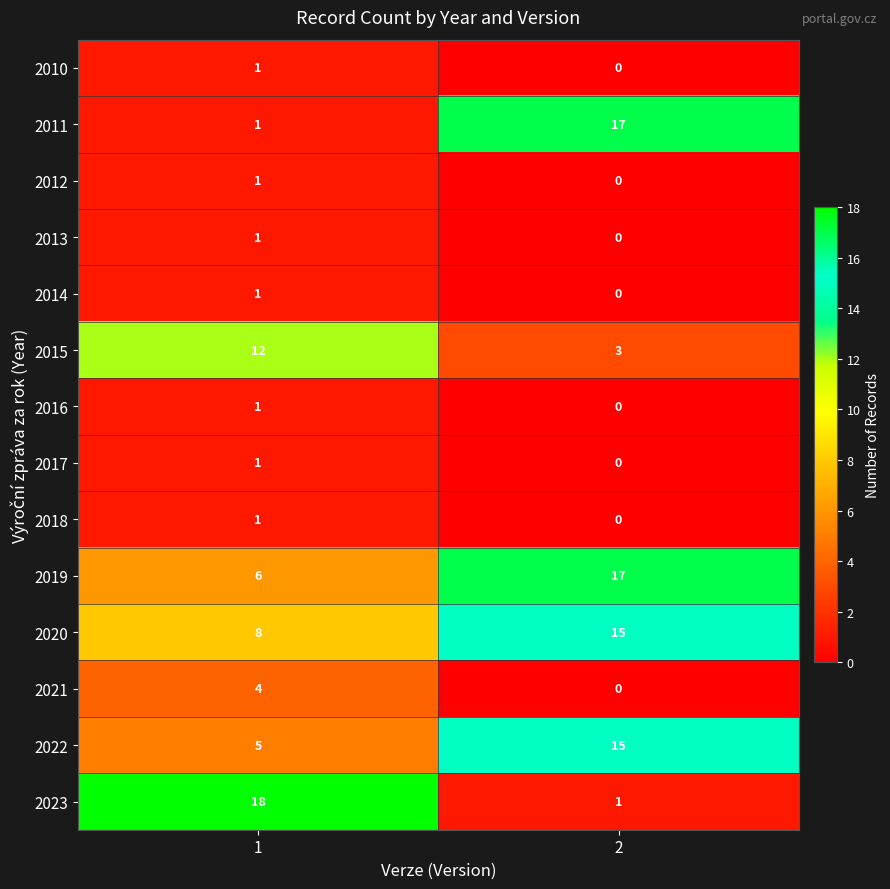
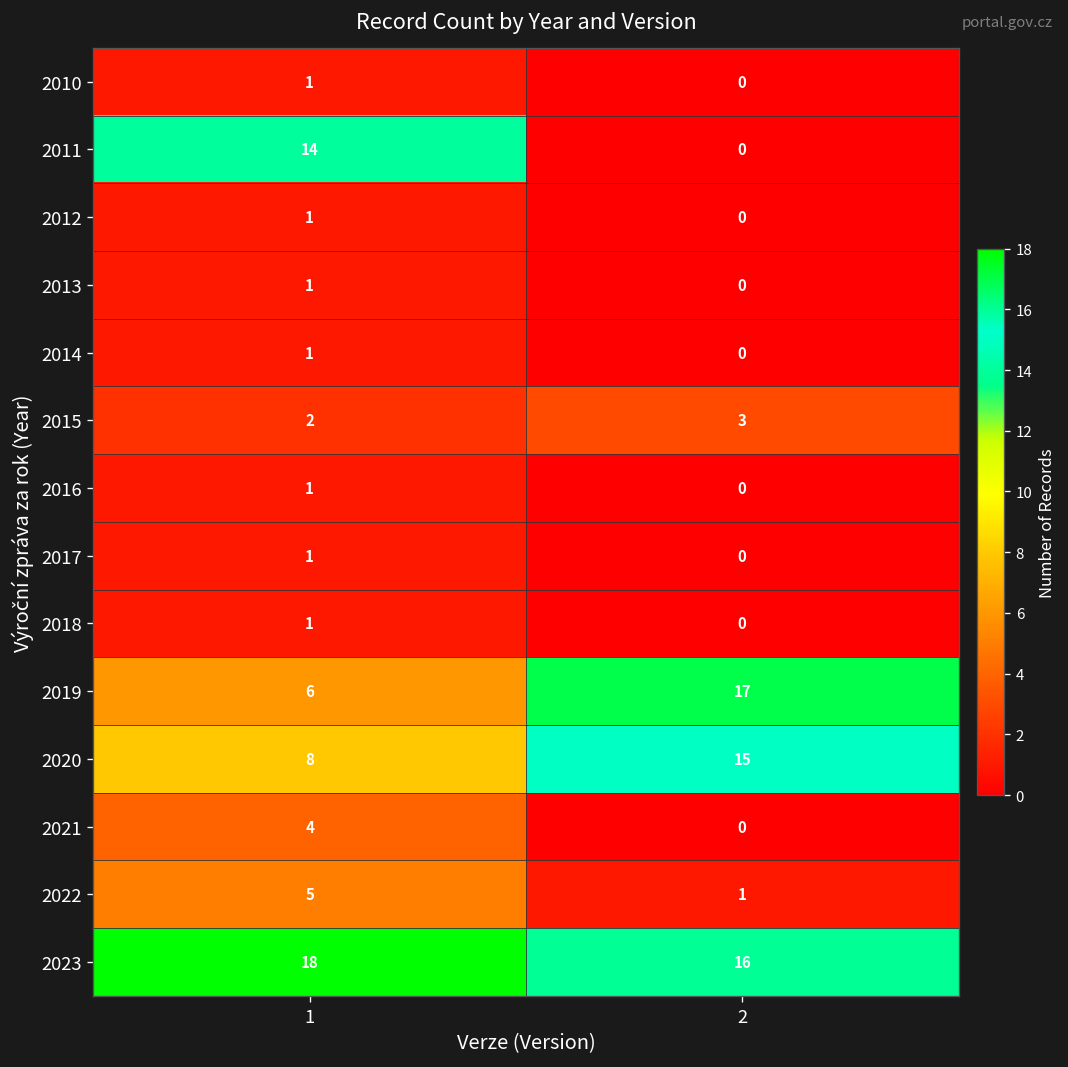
  {
    "2010": {
      "1": 1,
      "2": 0
    },
    "2011": {
-     "1": 1,
-     "2": 17
+     "1": 14,
+     "2": 0
    },
    "2012": {
      "1": 1,
      "2": 0
    },
    "2013": {
      "1": 1,
      "2": 0
    },
    "2014": {
      "1": 1,
      "2": 0
    },
    "2015": {
-     "1": 12,
+     "1": 2,
      "2": 3
    },
    "2016": {
      "1": 1,
      "2": 0
    },
    "2017": {
      "1": 1,
      "2": 0
    },
    "2018": {
      "1": 1,
      "2": 0
    },
    "2019": {
      "1": 6,
      "2": 17
    },
    "2020": {
      "1": 8,
      "2": 15
    },
    "2021": {
      "1": 4,
      "2": 0
    },
    "2022": {
      "1": 5,
-     "2": 15
+     "2": 1
    },
    "2023": {
      "1": 18,
-     "2": 1
+     "2": 16
    }
  }
